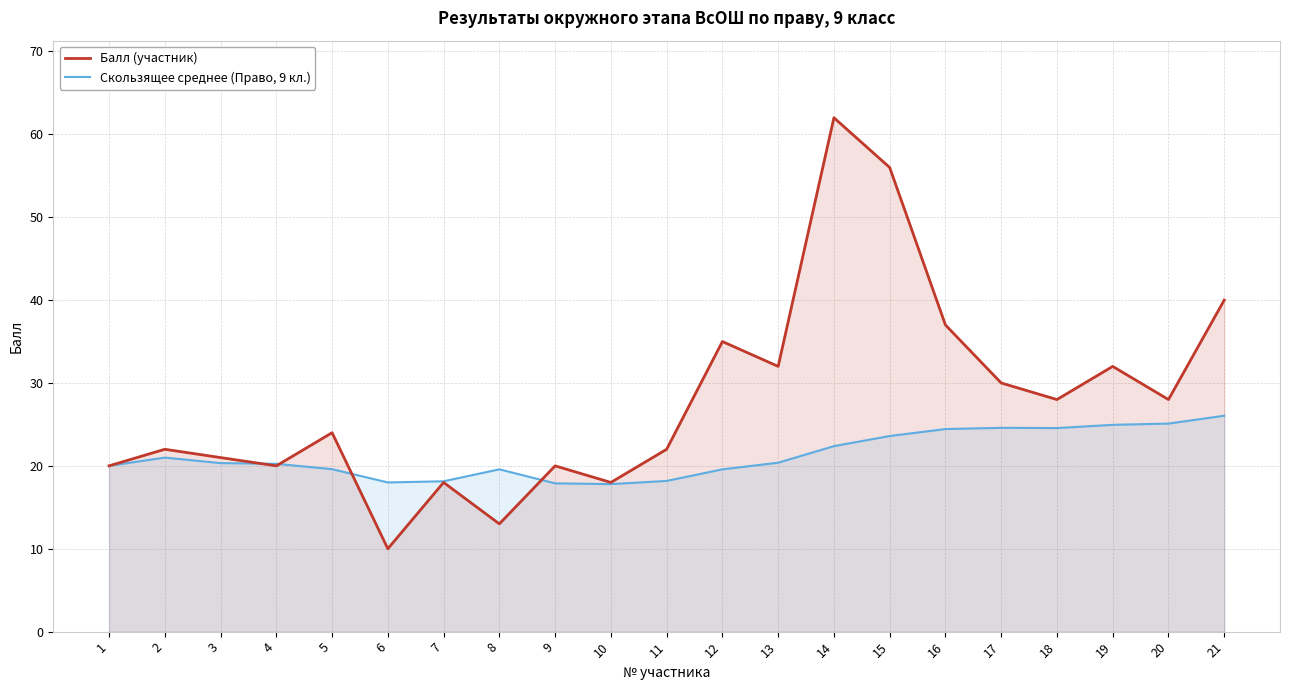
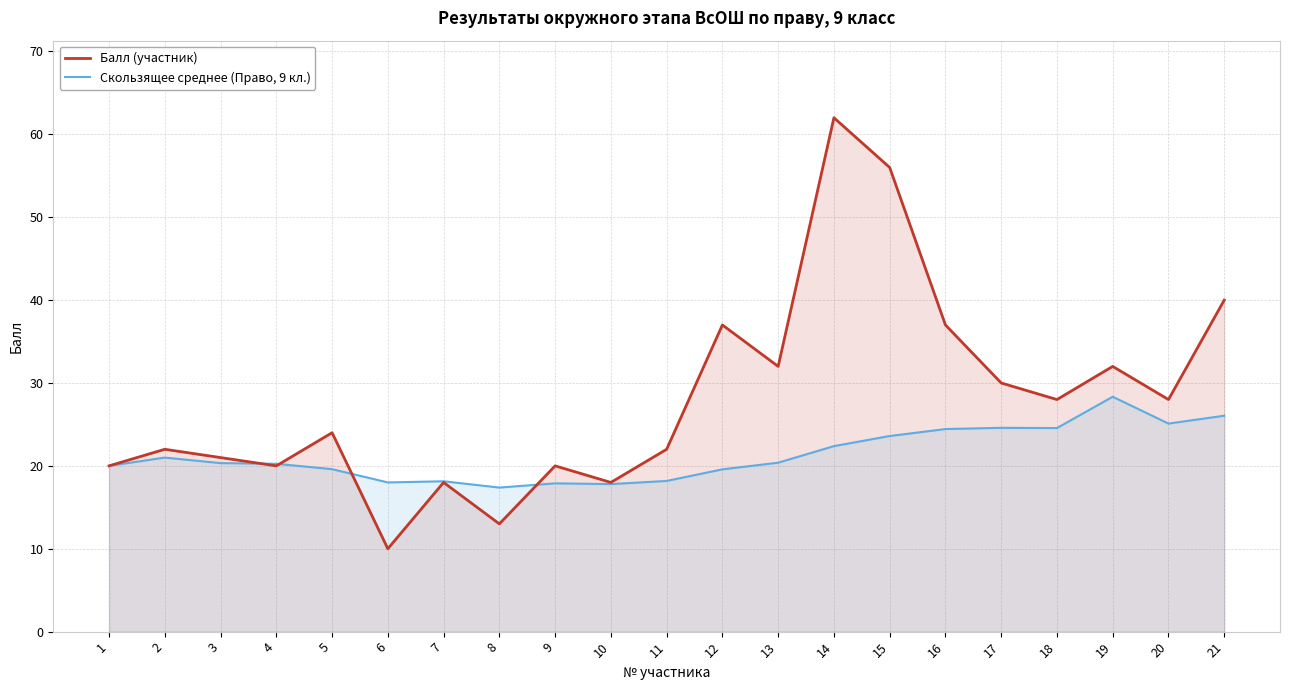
  {
    "Балл (участник)": {
      "2": 22,
      "3": 21,
      "5": 24,
      "6": 10,
      "8": 13,
      "9": 20,
      "11": 22,
-     "12": 35,
+     "12": 37,
      "13": 32,
      "14": 62,
      "15": 56,
      "16": 37,
      "17": 30,
      "18": 28,
      "19": 32,
      "20": 28,
      "21": 40
    },
    "Скользящее среднее (Право, 9 кл.)": {
      "2": 21,
      "3": 20,
      "5": 20,
      "6": 18,
-     "8": 20,
+     "8": 17,
      "9": 18,
      "11": 18,
      "12": 20,
      "13": 20,
      "14": 22,
      "15": 24,
      "16": 24,
      "17": 25,
      "18": 25,
-     "19": 25,
+     "19": 28,
      "20": 25,
      "21": 26
    }
  }
